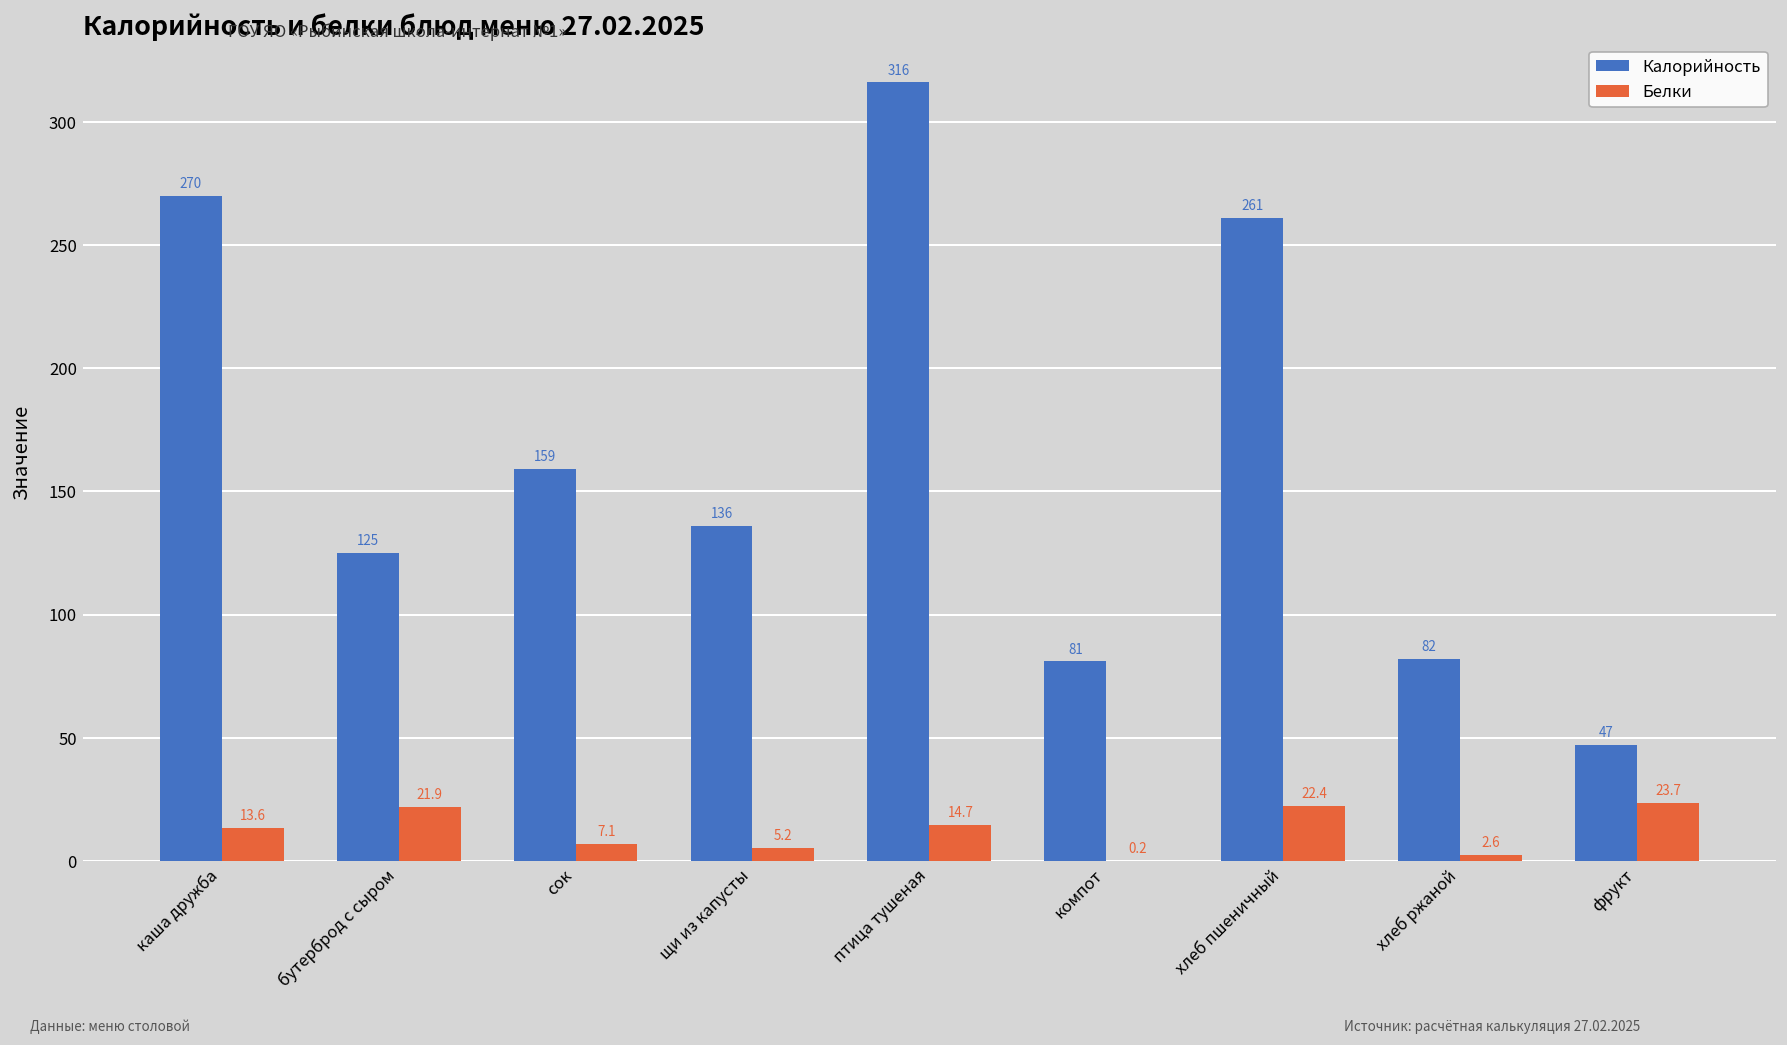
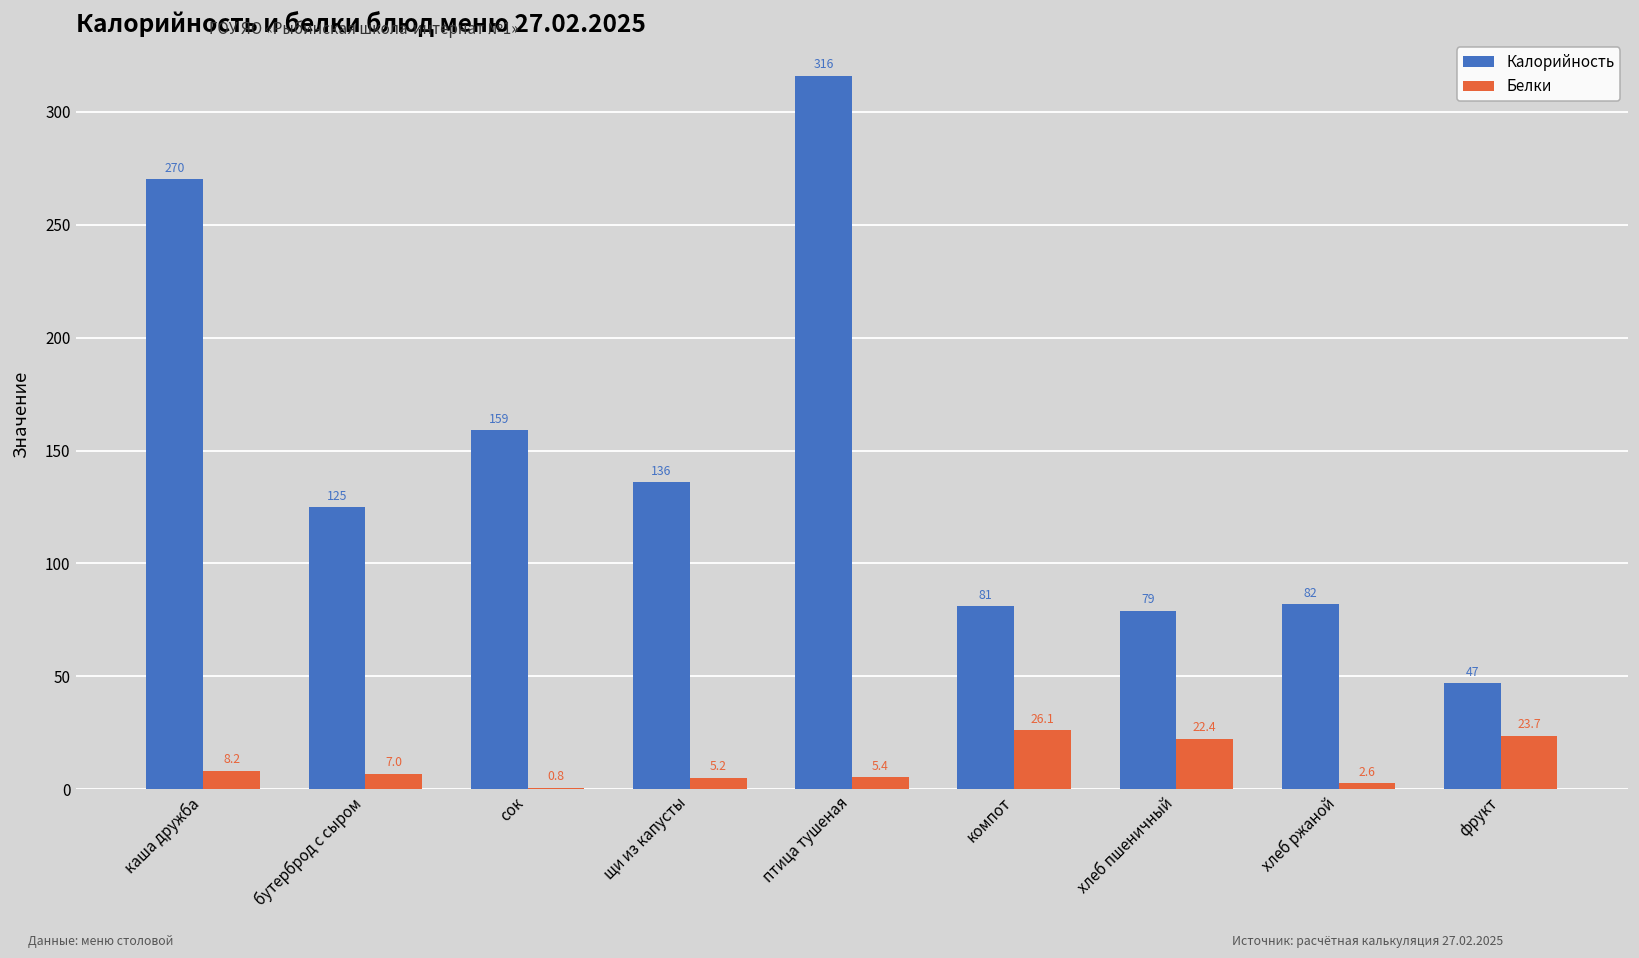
  {
    "Калорийность": {
      "каша дружба": 270,
      "бутерброд с сыром": 125,
      "сок": 159,
      "щи из капусты": 136,
      "птица тушеная": 316,
      "компот": 81,
-     "хлеб пшеничный": 261,
+     "хлеб пшеничный": 79,
      "хлеб ржаной": 82,
      "фрукт": 47
    },
    "Белки": {
-     "каша дружба": 13.6,
-     "бутерброд с сыром": 21.9,
-     "сок": 7.1,
+     "каша дружба": 8.2,
+     "бутерброд с сыром": 7.0,
+     "сок": 0.8,
      "щи из капусты": 5.2,
-     "птица тушеная": 14.7,
-     "компот": 0.2,
+     "птица тушеная": 5.4,
+     "компот": 26.1,
      "хлеб пшеничный": 22.4,
      "хлеб ржаной": 2.6,
      "фрукт": 23.7
    }
  }
